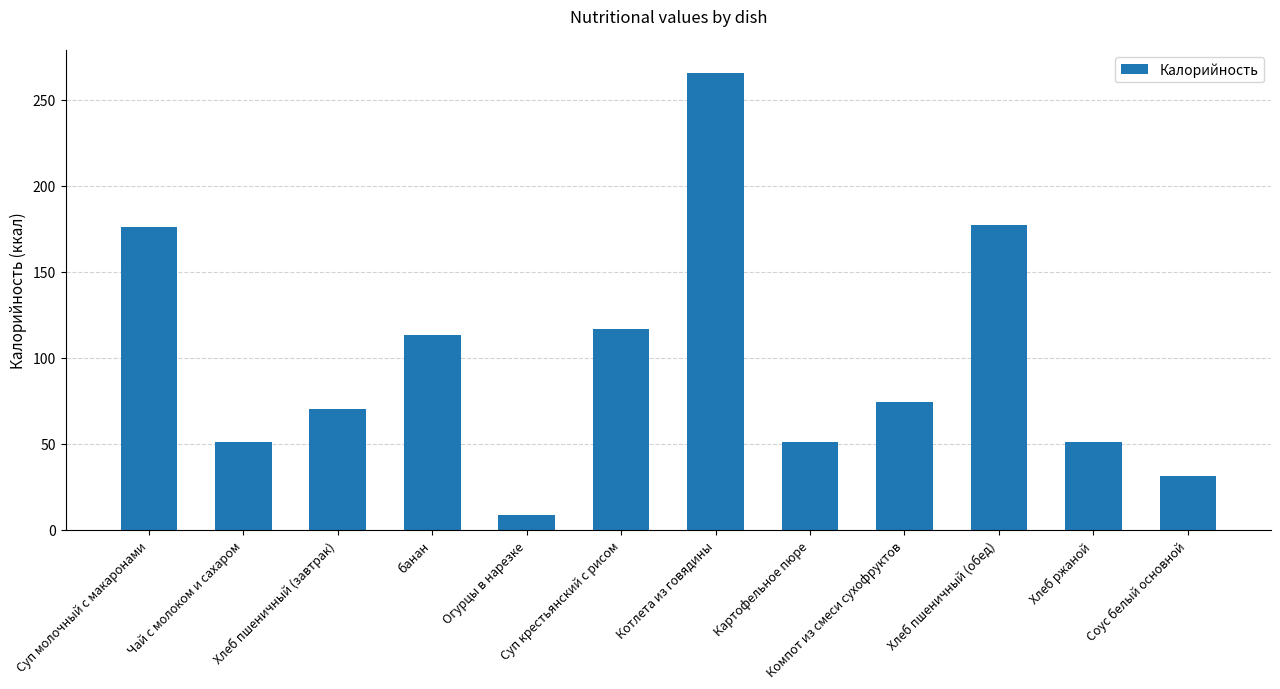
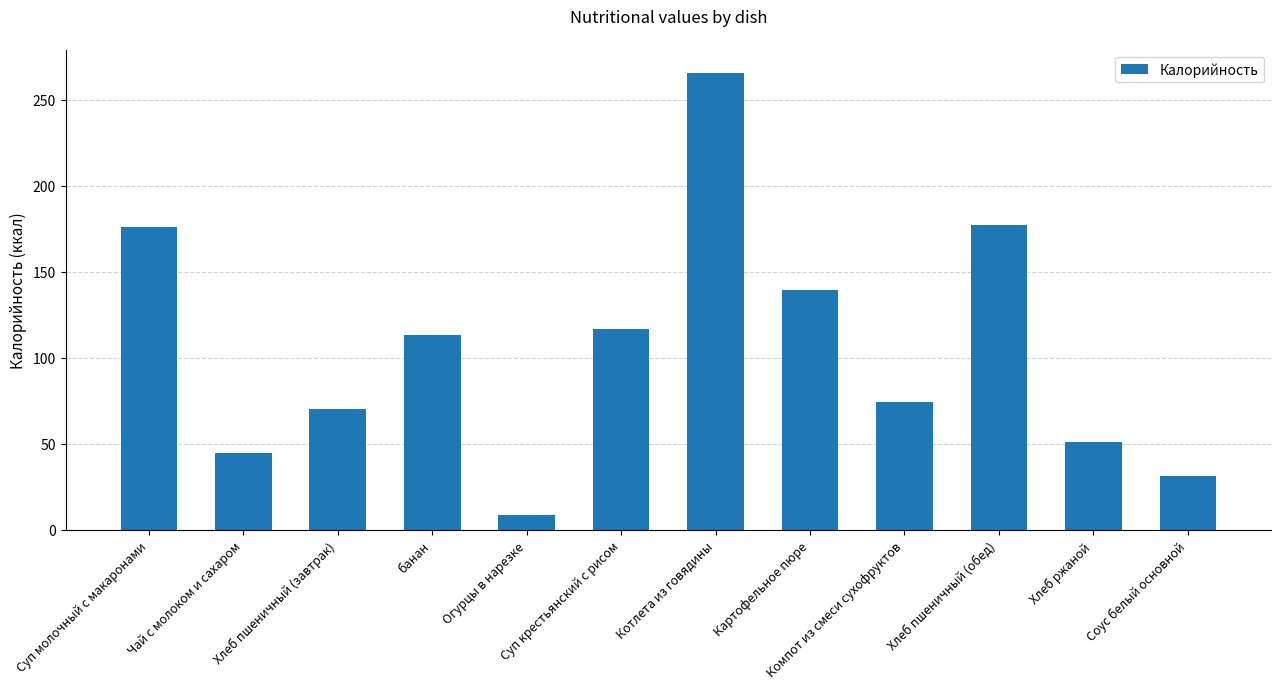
  {
    "Суп молочный с макаронами": 176,
-   "Чай с молоком и сахаром": 51,
+   "Чай с молоком и сахаром": 45,
    "Хлеб пшеничный (завтрак)": 70,
    "банан": 113,
    "Огурцы в нарезке": 9,
    "Суп крестьянский с рисом": 117,
    "Котлета из говядины": 266,
-   "Картофельное пюре": 51,
+   "Картофельное пюре": 139,
    "Компот из смеси сухофруктов": 75,
    "Хлеб пшеничный (обед)": 177,
    "Хлеб ржаной": 51,
    "Соус белый основной": 31
  }
